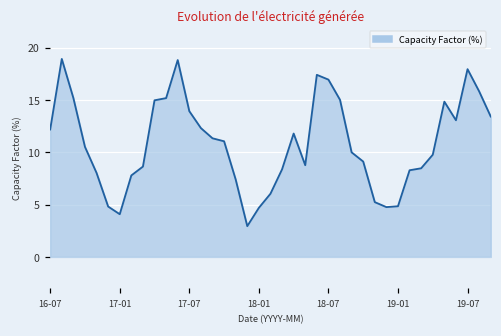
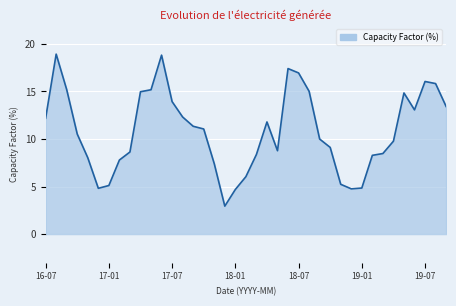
  {
    "16-07": 12,
-   "17-01": 4,
+   "17-01": 5,
    "17-07": 14,
    "18-01": 5,
    "18-07": 17,
    "19-01": 5,
-   "19-07": 18
+   "19-07": 16
  }
